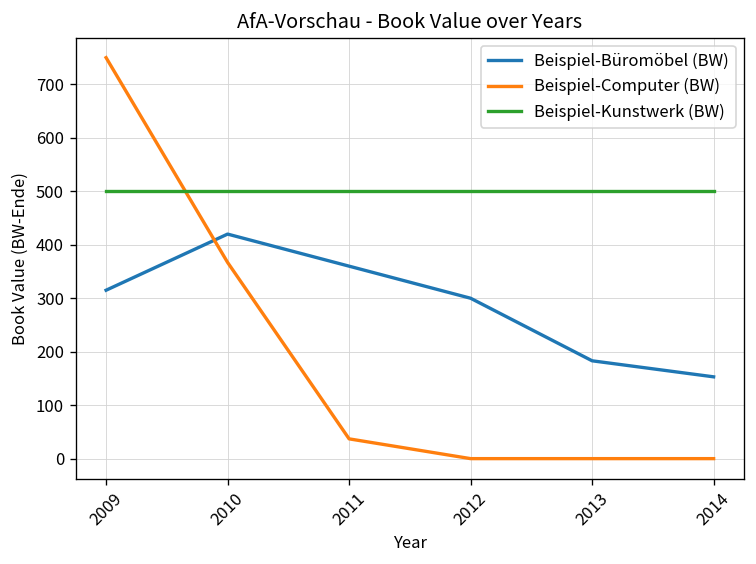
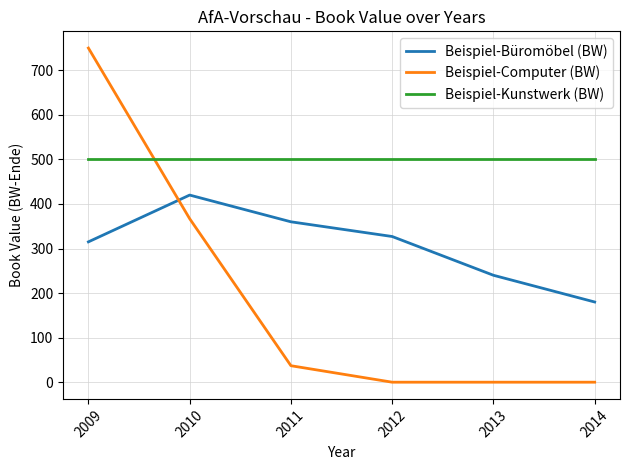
  {
    "Beispiel-Büromöbel (BW)": {
      "2009": 320,
      "2010": 420,
      "2011": 360,
-     "2012": 300,
-     "2013": 180,
-     "2014": 150
+     "2012": 330,
+     "2013": 240,
+     "2014": 180
    },
    "Beispiel-Computer (BW)": {
      "2009": 750,
      "2010": 370,
      "2011": 40,
      "2012": 0,
      "2013": 0,
      "2014": 0
    },
    "Beispiel-Kunstwerk (BW)": {
      "2009": 500,
      "2010": 500,
      "2011": 500,
      "2012": 500,
      "2013": 500,
      "2014": 500
    }
  }
